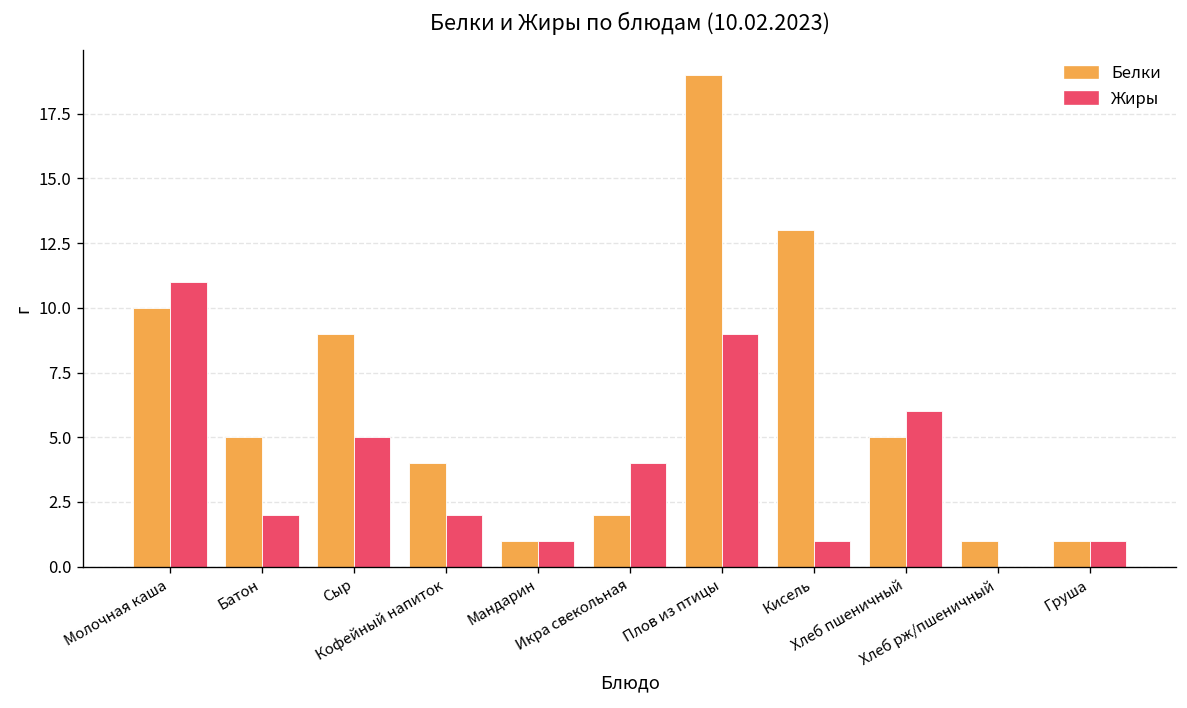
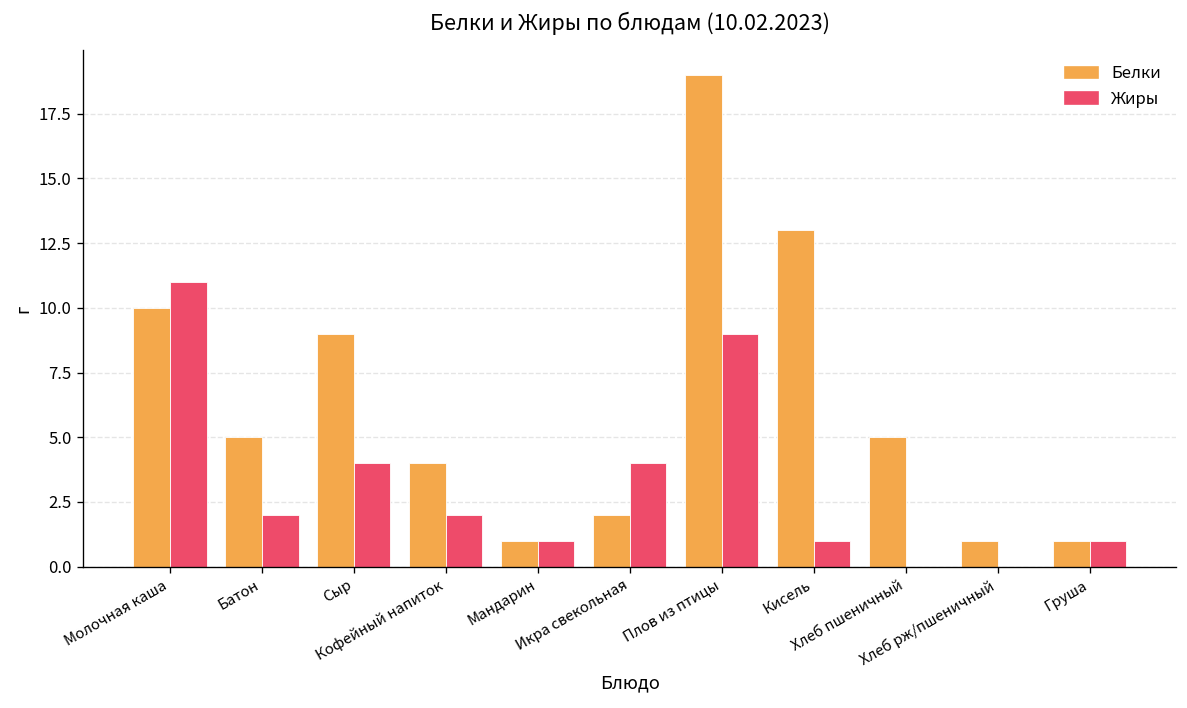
  {
    "Белки": {
      "Молочная каша": 10,
      "Батон": 5,
      "Сыр": 9,
      "Кофейный напиток": 4,
      "Мандарин": 1,
      "Икра свекольная": 2,
      "Плов из птицы": 19,
      "Кисель": 13,
      "Хлеб пшеничный": 5,
      "Хлеб рж/пшеничный": 1,
      "Груша": 1
    },
    "Жиры": {
      "Молочная каша": 11,
      "Батон": 2,
-     "Сыр": 5,
+     "Сыр": 4,
      "Кофейный напиток": 2,
      "Мандарин": 1,
      "Икра свекольная": 4,
      "Плов из птицы": 9,
      "Кисель": 1,
-     "Хлеб пшеничный": 6,
+     "Хлеб пшеничный": 0,
      "Хлеб рж/пшеничный": 0,
      "Груша": 1
    }
  }
